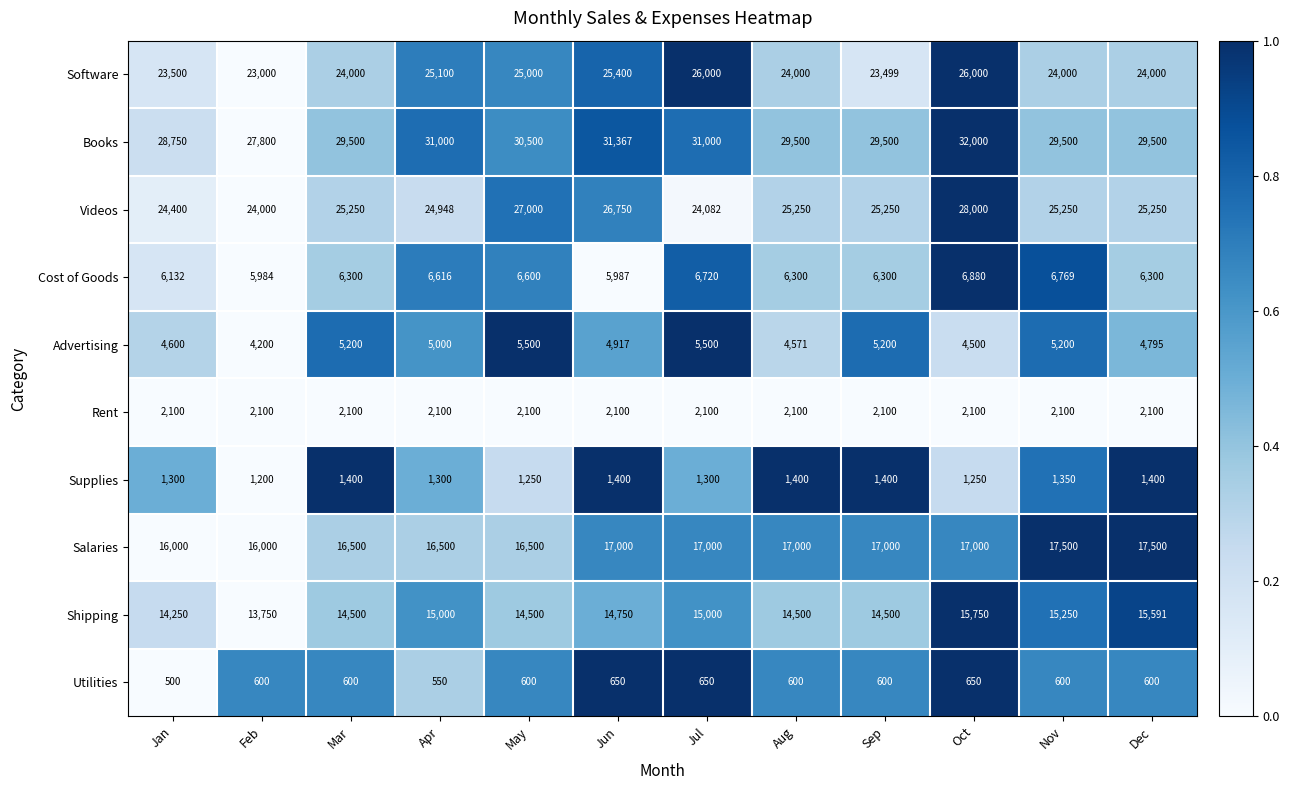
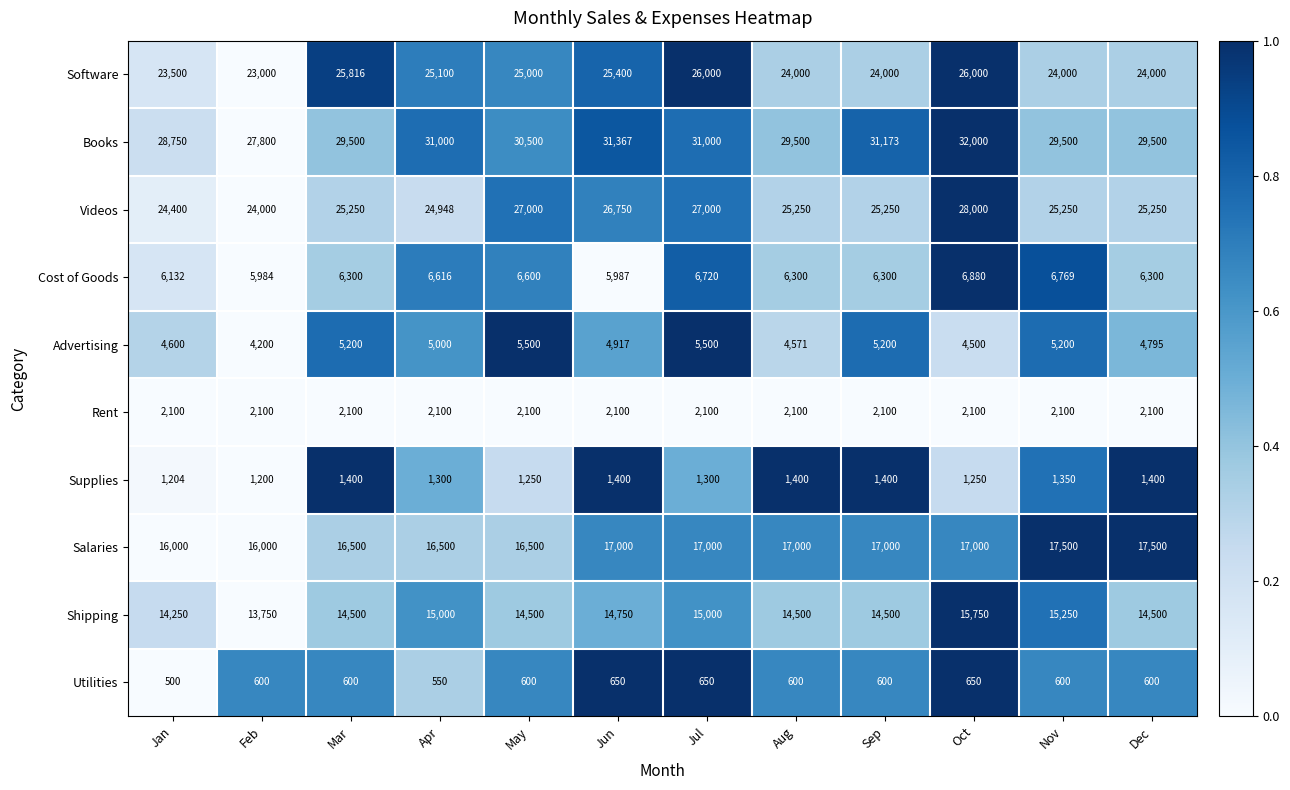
  {
    "Software": {
      "Jan": "23,500",
      "Feb": "23,000",
-     "Mar": "24,000",
+     "Mar": "25,816",
      "Apr": "25,100",
      "May": "25,000",
      "Jun": "25,400",
      "Jul": "26,000",
      "Aug": "24,000",
-     "Sep": "23,499",
+     "Sep": "24,000",
      "Oct": "26,000",
      "Nov": "24,000",
      "Dec": "24,000"
    },
    "Books": {
      "Jan": "28,750",
      "Feb": "27,800",
      "Mar": "29,500",
      "Apr": "31,000",
      "May": "30,500",
      "Jun": "31,367",
      "Jul": "31,000",
      "Aug": "29,500",
-     "Sep": "29,500",
+     "Sep": "31,173",
      "Oct": "32,000",
      "Nov": "29,500",
      "Dec": "29,500"
    },
    "Videos": {
      "Jan": "24,400",
      "Feb": "24,000",
      "Mar": "25,250",
      "Apr": "24,948",
      "May": "27,000",
      "Jun": "26,750",
-     "Jul": "24,082",
+     "Jul": "27,000",
      "Aug": "25,250",
      "Sep": "25,250",
      "Oct": "28,000",
      "Nov": "25,250",
      "Dec": "25,250"
    },
    "Cost of Goods": {
      "Jan": "6,132",
      "Feb": "5,984",
      "Mar": "6,300",
      "Apr": "6,616",
      "May": "6,600",
      "Jun": "5,987",
      "Jul": "6,720",
      "Aug": "6,300",
      "Sep": "6,300",
      "Oct": "6,880",
      "Nov": "6,769",
      "Dec": "6,300"
    },
    "Advertising": {
      "Jan": "4,600",
      "Feb": "4,200",
      "Mar": "5,200",
      "Apr": "5,000",
      "May": "5,500",
      "Jun": "4,917",
      "Jul": "5,500",
      "Aug": "4,571",
      "Sep": "5,200",
      "Oct": "4,500",
      "Nov": "5,200",
      "Dec": "4,795"
    },
    "Rent": {
      "Jan": "2,100",
      "Feb": "2,100",
      "Mar": "2,100",
      "Apr": "2,100",
      "May": "2,100",
      "Jun": "2,100",
      "Jul": "2,100",
      "Aug": "2,100",
      "Sep": "2,100",
      "Oct": "2,100",
      "Nov": "2,100",
      "Dec": "2,100"
    },
    "Supplies": {
-     "Jan": "1,300",
+     "Jan": "1,204",
      "Feb": "1,200",
      "Mar": "1,400",
      "Apr": "1,300",
      "May": "1,250",
      "Jun": "1,400",
      "Jul": "1,300",
      "Aug": "1,400",
      "Sep": "1,400",
      "Oct": "1,250",
      "Nov": "1,350",
      "Dec": "1,400"
    },
    "Salaries": {
      "Jan": "16,000",
      "Feb": "16,000",
      "Mar": "16,500",
      "Apr": "16,500",
      "May": "16,500",
      "Jun": "17,000",
      "Jul": "17,000",
      "Aug": "17,000",
      "Sep": "17,000",
      "Oct": "17,000",
      "Nov": "17,500",
      "Dec": "17,500"
    },
    "Shipping": {
      "Jan": "14,250",
      "Feb": "13,750",
      "Mar": "14,500",
      "Apr": "15,000",
      "May": "14,500",
      "Jun": "14,750",
      "Jul": "15,000",
      "Aug": "14,500",
      "Sep": "14,500",
      "Oct": "15,750",
      "Nov": "15,250",
-     "Dec": "15,591"
+     "Dec": "14,500"
    },
    "Utilities": {
      "Jan": "500",
      "Feb": "600",
      "Mar": "600",
      "Apr": "550",
      "May": "600",
      "Jun": "650",
      "Jul": "650",
      "Aug": "600",
      "Sep": "600",
      "Oct": "650",
      "Nov": "600",
      "Dec": "600"
    }
  }
